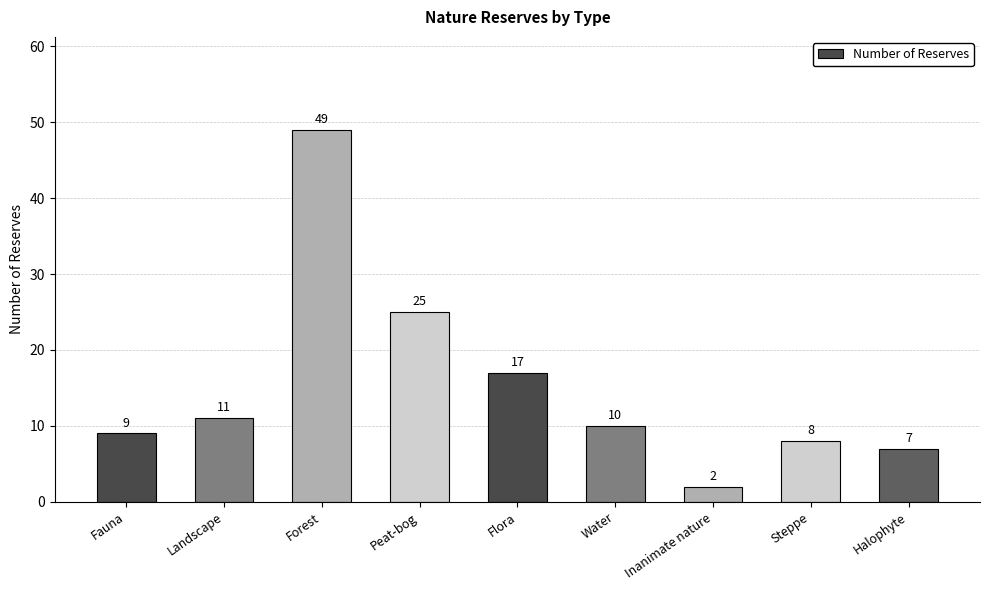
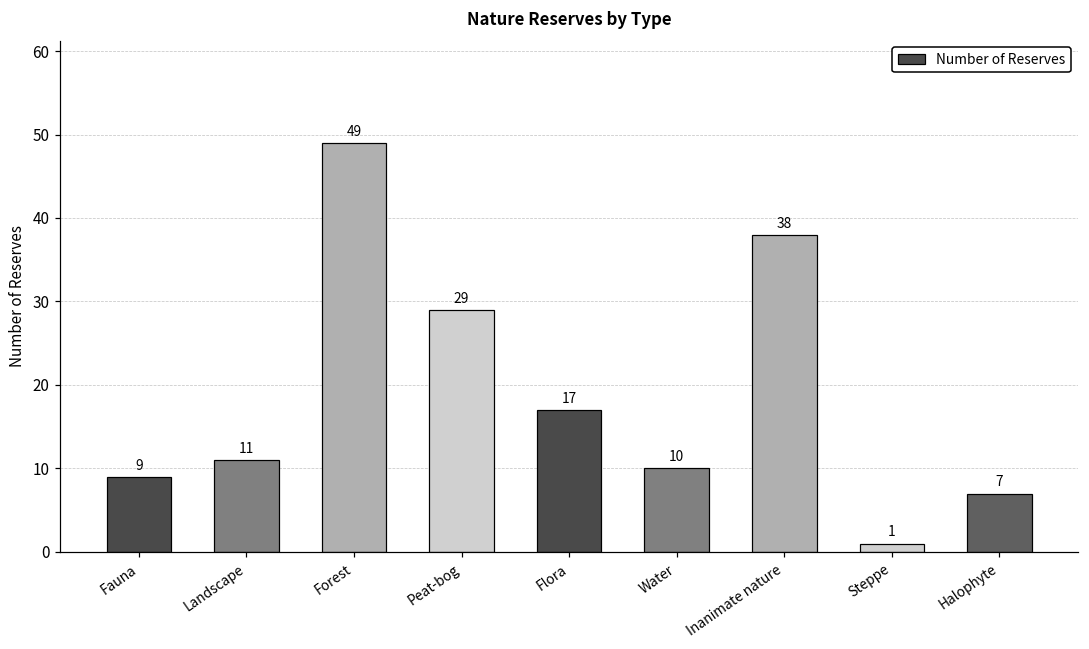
  {
    "Fauna": 9,
    "Landscape": 11,
    "Forest": 49,
-   "Peat-bog": 25,
+   "Peat-bog": 29,
    "Flora": 17,
    "Water": 10,
-   "Inanimate nature": 2,
-   "Steppe": 8,
+   "Inanimate nature": 38,
+   "Steppe": 1,
    "Halophyte": 7
  }
